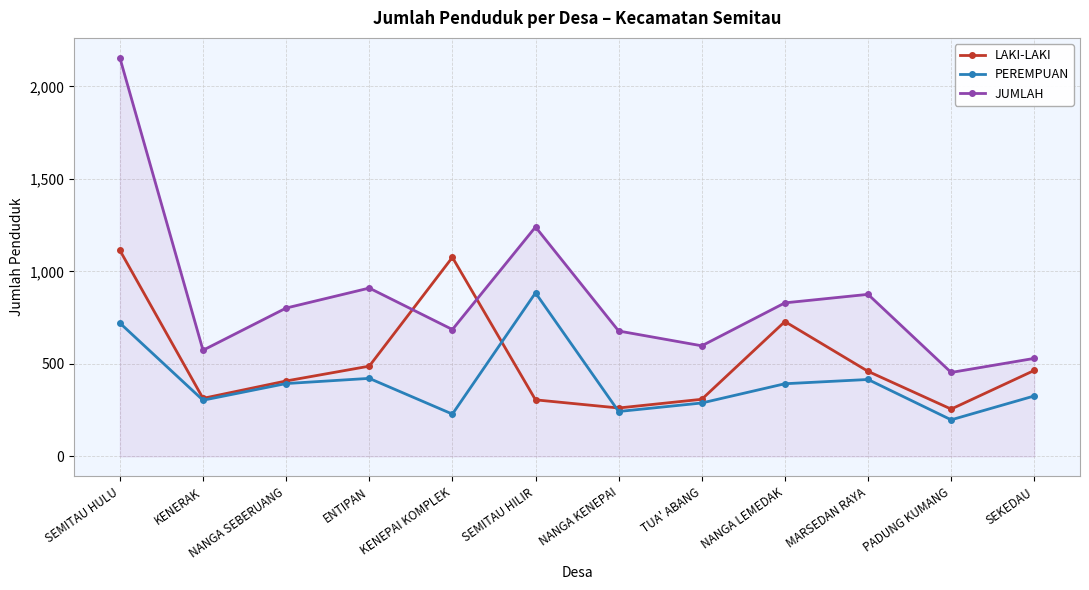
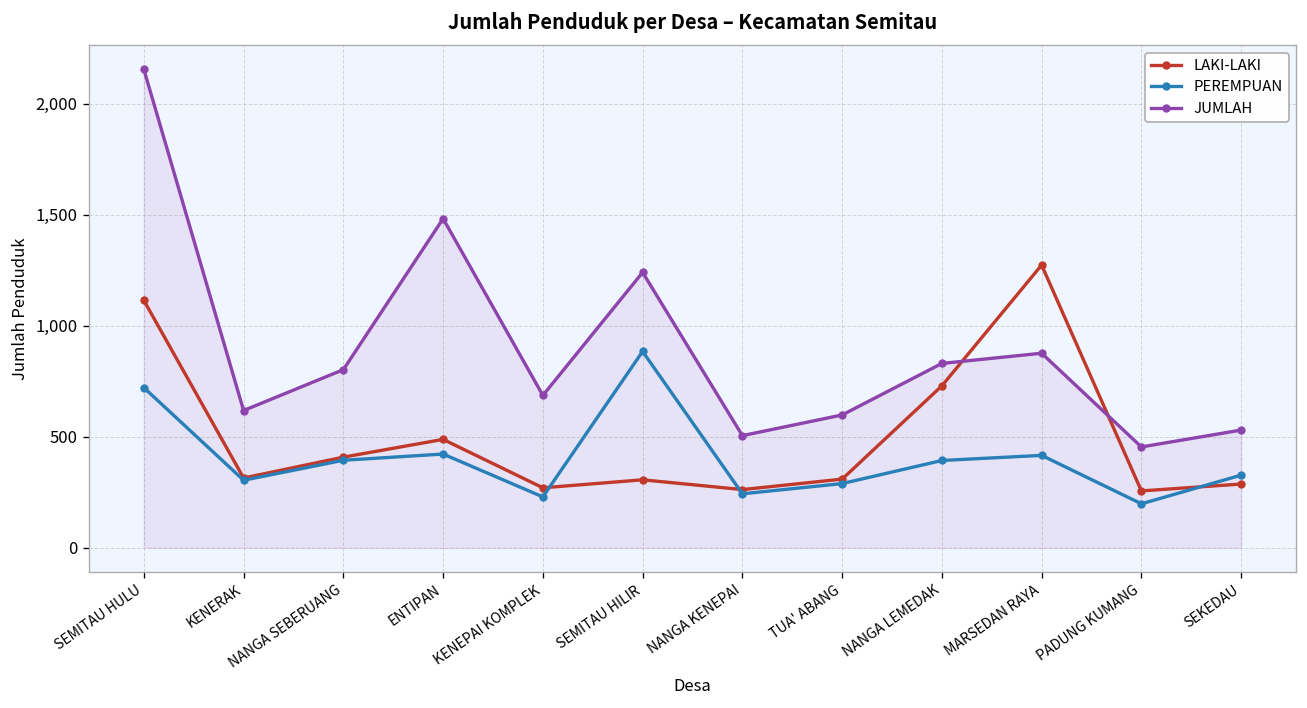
  {
    "LAKI-LAKI": {
      "SEMITAU HULU": "1,110",
      "NANGA SEBERUANG": "410",
      "ENTIPAN": "490",
-     "KENEPAI KOMPLEK": "1,080",
+     "KENEPAI KOMPLEK": "270",
      "SEMITAU HILIR": "310",
      "NANGA KENEPAI": "260",
      "TUA' ABANG": "310",
      "NANGA LEMEDAK": "730",
-     "MARSEDAN RAYA": "460",
+     "MARSEDAN RAYA": "1,270",
      "PADUNG KUMANG": "260",
-     "SEKEDAU": "470"
+     "SEKEDAU": "290"
    },
    "PEREMPUAN": {
      "SEMITAU HULU": "720",
      "NANGA SEBERUANG": "390",
      "ENTIPAN": "420",
      "KENEPAI KOMPLEK": "230",
      "SEMITAU HILIR": "880",
      "NANGA KENEPAI": "240",
      "TUA' ABANG": "290",
      "NANGA LEMEDAK": "390",
      "MARSEDAN RAYA": "420",
      "PADUNG KUMANG": "200",
      "SEKEDAU": "330"
    },
    "JUMLAH": {
      "SEMITAU HULU": "2,150",
-     "KENERAK": "570",
+     "KENERAK": "620",
      "NANGA SEBERUANG": "800",
-     "ENTIPAN": "910",
+     "ENTIPAN": "1,480",
      "KENEPAI KOMPLEK": "690",
      "SEMITAU HILIR": "1,240",
-     "NANGA KENEPAI": "680",
+     "NANGA KENEPAI": "510",
      "TUA' ABANG": "600",
      "NANGA LEMEDAK": "830",
      "MARSEDAN RAYA": "880",
      "PADUNG KUMANG": "450",
      "SEKEDAU": "530"
    }
  }
